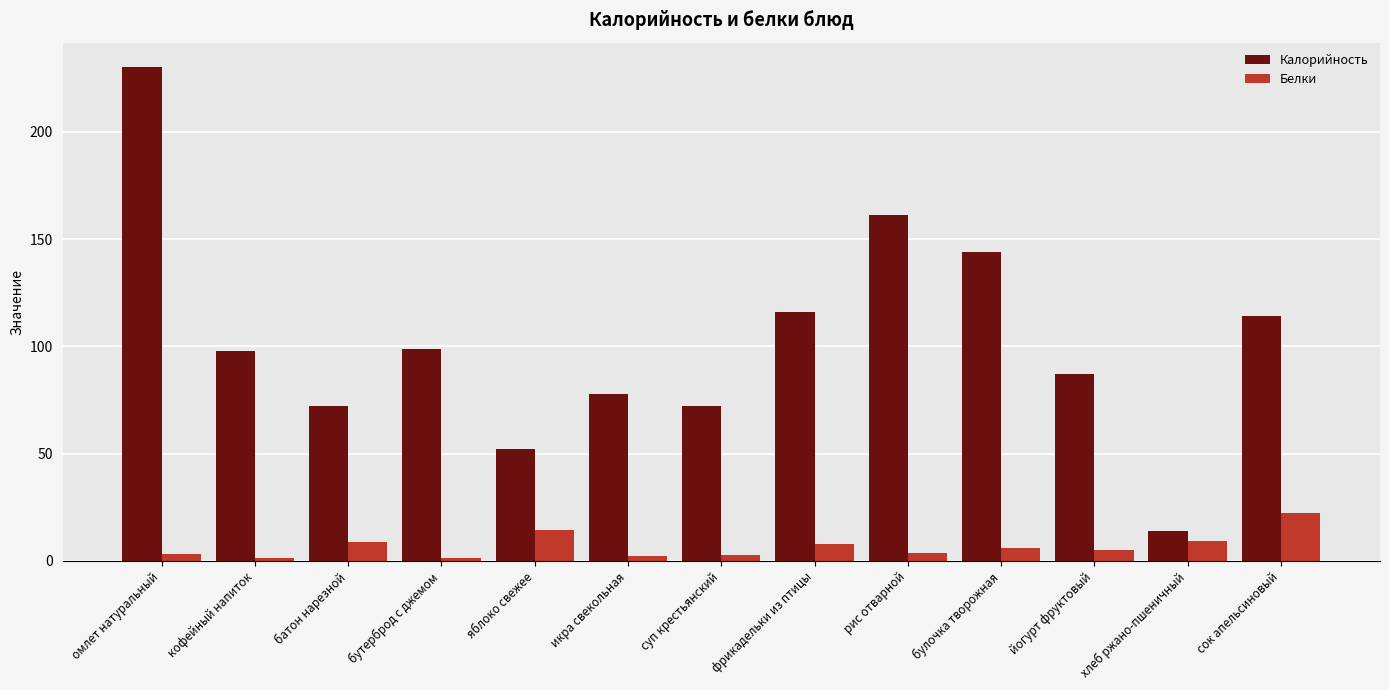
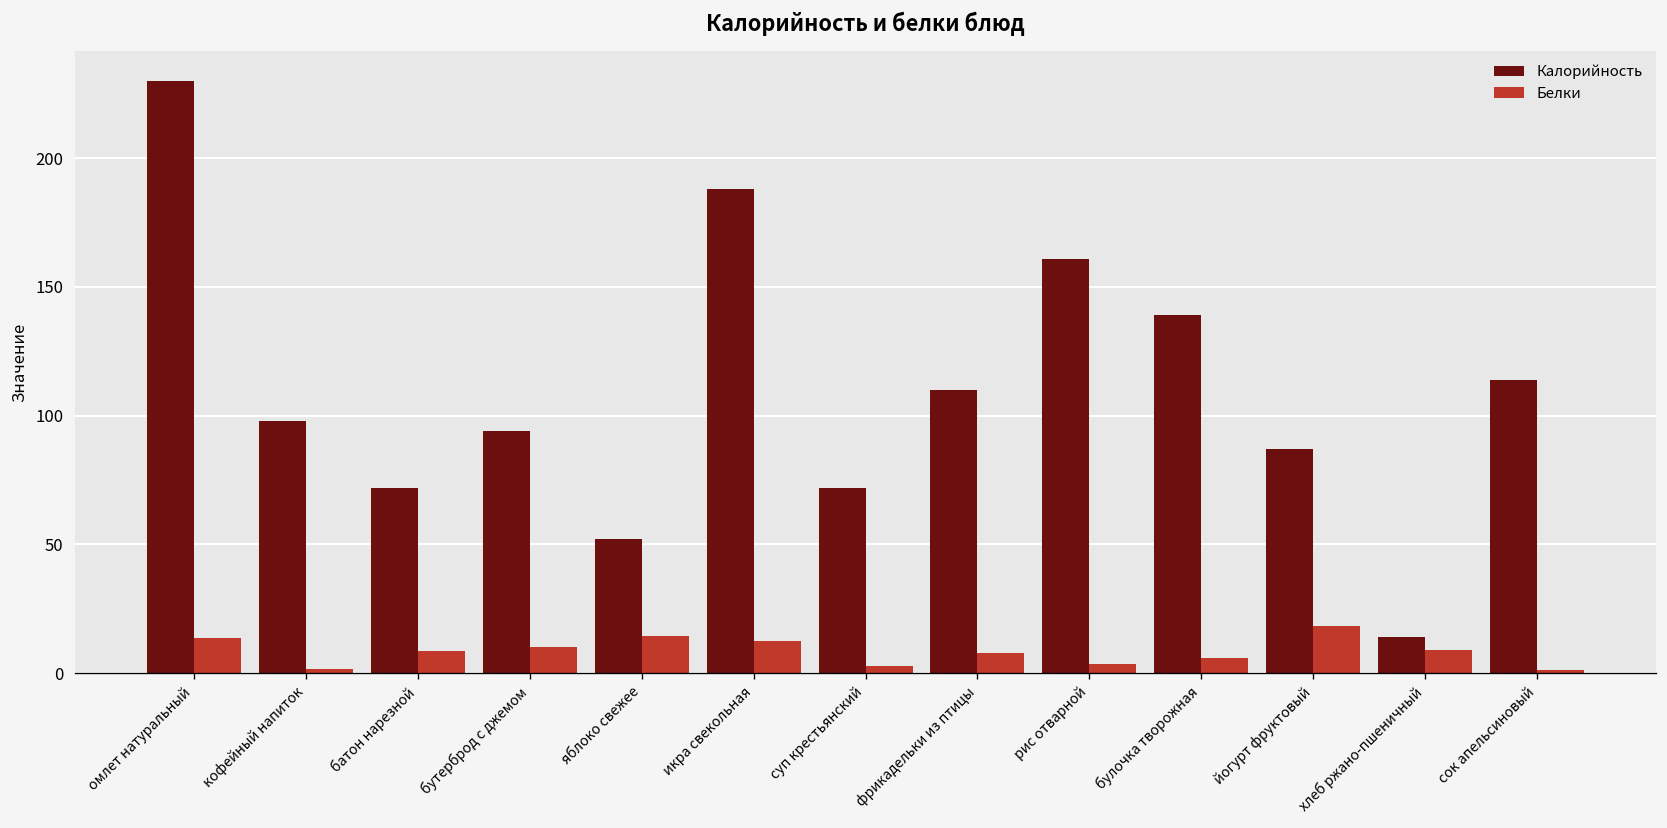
  {
    "Калорийность": {
      "омлет натуральный": 230,
      "кофейный напиток": 98,
      "батон нарезной": 72,
-     "бутерброд с джемом": 99,
+     "бутерброд с джемом": 94,
      "яблоко свежее": 52,
-     "икра свекольная": 78,
+     "икра свекольная": 188,
      "суп крестьянский": 72,
-     "фрикадельки из птицы": 116,
+     "фрикадельки из птицы": 110,
      "рис отварной": 161,
-     "булочка творожная": 144,
+     "булочка творожная": 139,
      "йогурт фруктовый": 87,
      "хлеб ржано-пшеничный": 14,
      "сок апельсиновый": 114
    },
    "Белки": {
-     "омлет натуральный": 3,
+     "омлет натуральный": 14,
      "кофейный напиток": 2,
      "батон нарезной": 9,
-     "бутерброд с джемом": 1,
+     "бутерброд с джемом": 10,
      "яблоко свежее": 14,
-     "икра свекольная": 3,
+     "икра свекольная": 12,
      "суп крестьянский": 3,
      "фрикадельки из птицы": 8,
      "рис отварной": 4,
      "булочка творожная": 6,
-     "йогурт фруктовый": 5,
+     "йогурт фруктовый": 19,
      "хлеб ржано-пшеничный": 9,
-     "сок апельсиновый": 23
+     "сок апельсиновый": 1
    }
  }
